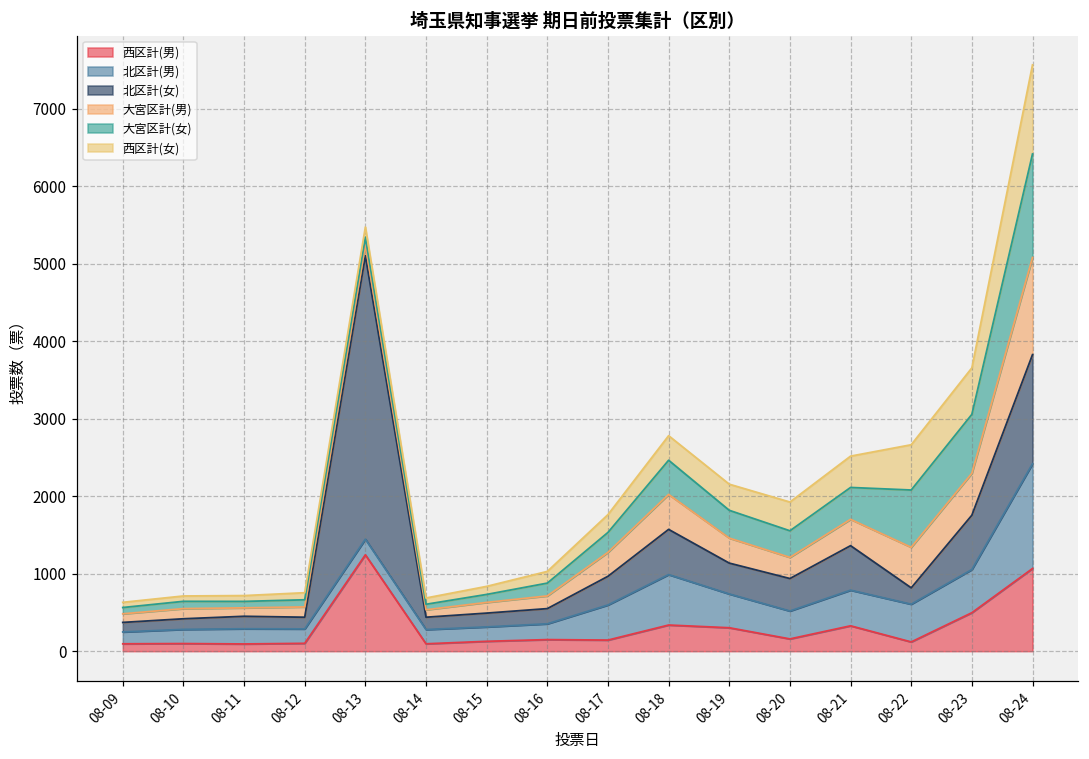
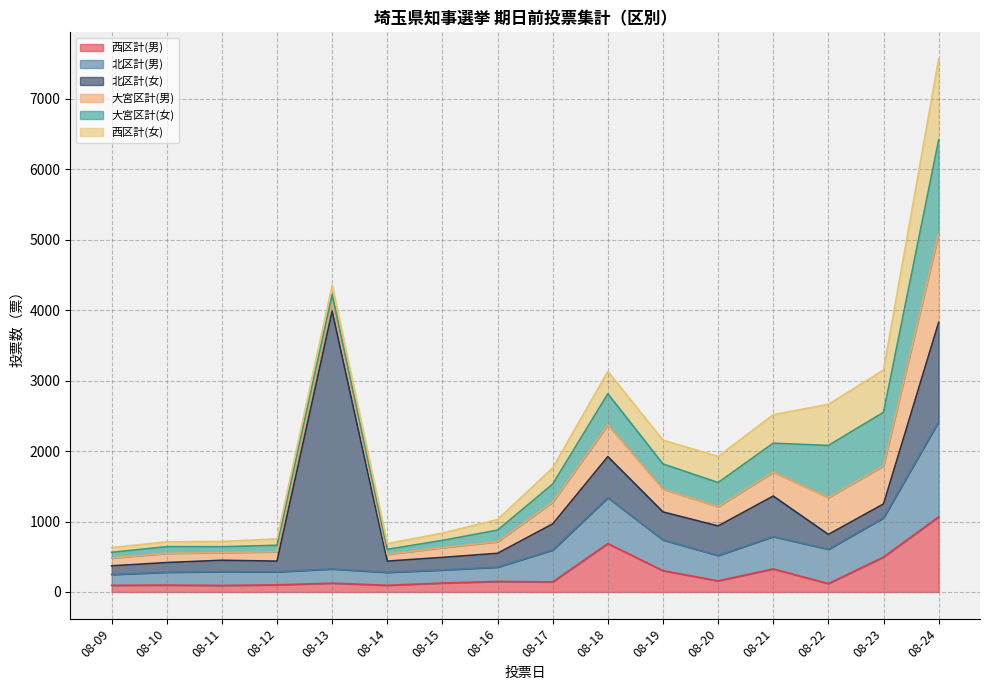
  {
    "西区計(男)": {
      "08-09": 100,
      "08-10": 100,
      "08-11": 100,
      "08-12": 100,
-     "08-13": 1200,
+     "08-13": 100,
      "08-14": 100,
      "08-15": 100,
      "08-16": 100,
      "08-17": 100,
-     "08-18": 300,
+     "08-18": 700,
      "08-19": 300,
      "08-20": 200,
      "08-21": 300,
      "08-22": 100,
      "08-23": 500,
      "08-24": 1100
    },
    "北区計(女)": {
      "08-09": 100,
      "08-10": 100,
      "08-11": 200,
      "08-12": 200,
      "08-13": 3700,
      "08-14": 200,
      "08-15": 200,
      "08-16": 200,
      "08-17": 400,
      "08-18": 600,
      "08-19": 400,
      "08-20": 400,
      "08-21": 600,
      "08-22": 200,
-     "08-23": 700,
+     "08-23": 200,
      "08-24": 1400
    }
  }
